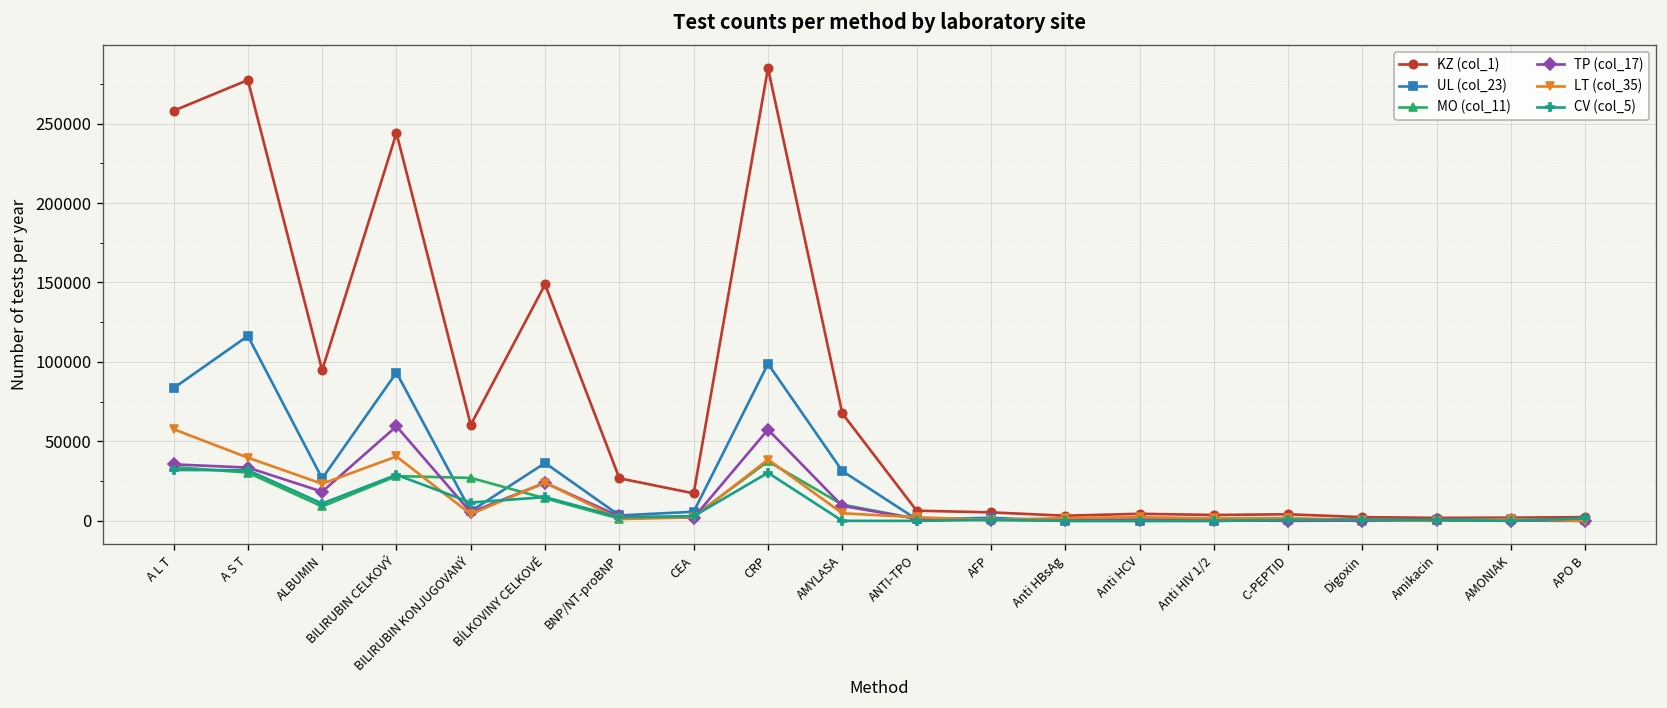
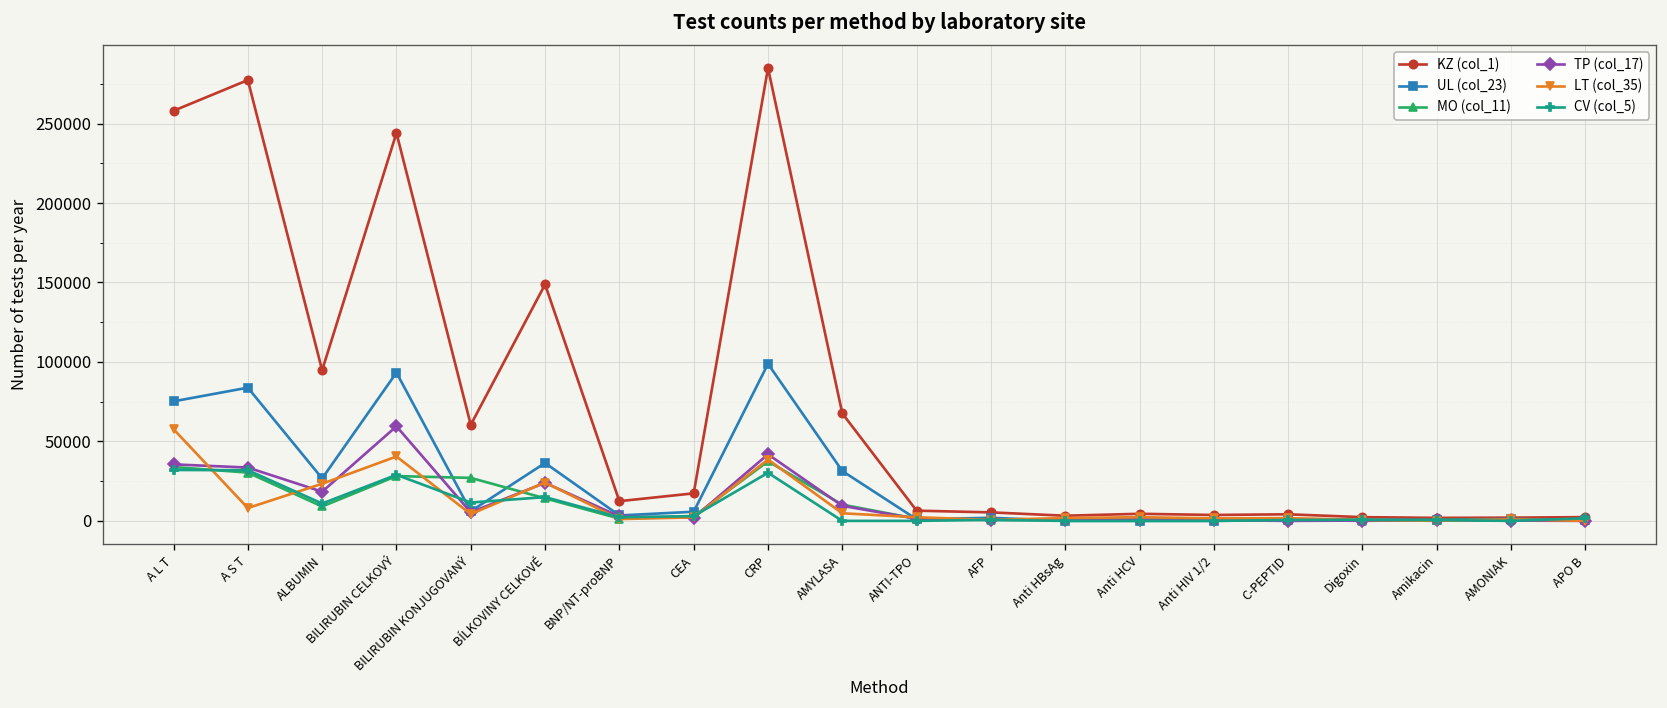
  {
    "KZ (col_1)": {
      "A L T": 258000,
      "A S T": 277000,
      "ALBUMIN": 95000,
      "BILIRUBIN CELKOVÝ": 244000,
      "BILIRUBIN KONJUGOVANÝ": 60000,
      "BÍLKOVINY CELKOVÉ": 149000,
-     "BNP/NT-proBNP": 27000,
+     "BNP/NT-proBNP": 12000,
      "CEA": 17000,
      "CRP": 285000,
      "AMYLASA": 68000,
      "ANTI-TPO": 6000,
      "AFP": 5000,
      "Anti HCV": 4000,
      "Anti HIV 1/2": 4000,
      "C-PEPTID": 4000
    },
    "UL (col_23)": {
-     "A L T": 83000,
-     "A S T": 116000,
+     "A L T": 75000,
+     "A S T": 84000,
      "ALBUMIN": 27000,
      "BILIRUBIN CELKOVÝ": 93000,
      "BÍLKOVINY CELKOVÉ": 36000,
      "CEA": 6000,
      "CRP": 99000,
      "AMYLASA": 31000
    },
    "TP (col_17)": {
      "ALBUMIN": 18000,
      "BILIRUBIN CELKOVÝ": 60000,
-     "CRP": 57000
+     "CRP": 42000
    },
    "LT (col_35)": {
      "A L T": 58000,
-     "A S T": 40000,
+     "A S T": 8000,
      "ALBUMIN": 23000,
      "BILIRUBIN CELKOVÝ": 41000,
      "AMYLASA": 5000
    }
  }
